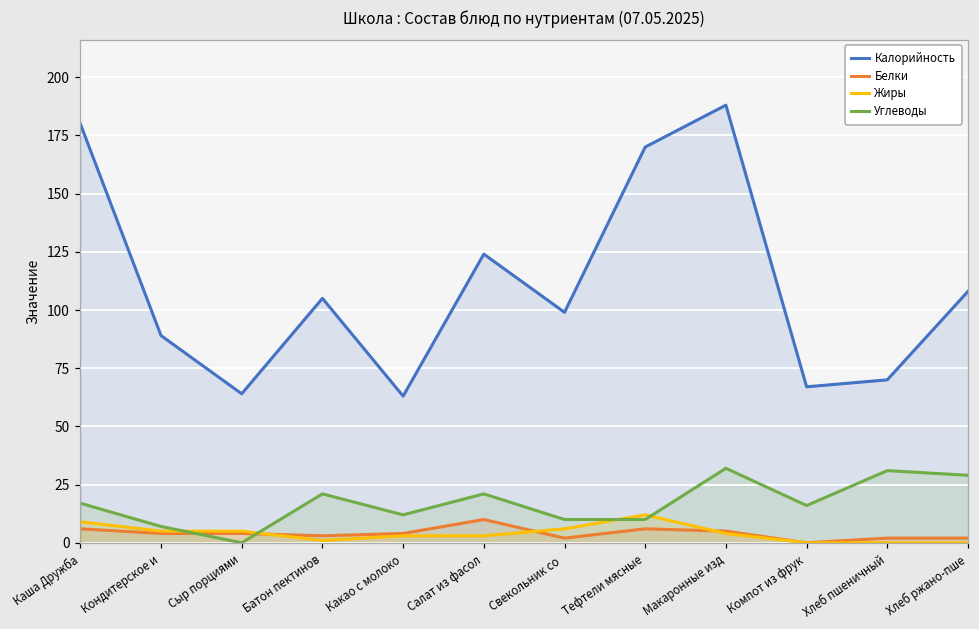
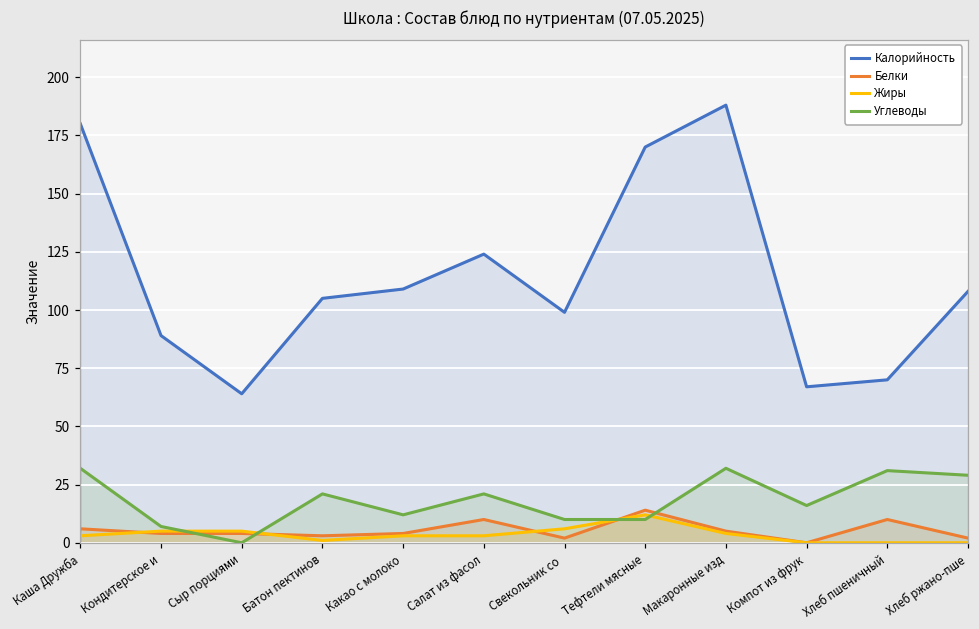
  {
    "Калорийность": {
      "Каша Дружба": 180,
      "Кондитерское и": 89,
      "Сыр порциями": 64,
      "Батон пектинов": 105,
-     "Какао с молоко": 63,
+     "Какао с молоко": 109,
      "Салат из фасол": 124,
      "Свекольник со": 99,
      "Тефтели мясные": 170,
      "Макаронные изд": 188,
      "Компот из фрук": 67,
      "Хлеб пшеничный": 70,
      "Хлеб ржано-пше": 108
    },
    "Белки": {
      "Каша Дружба": 6,
      "Батон пектинов": 3,
      "Салат из фасол": 10,
      "Свекольник со": 2,
-     "Тефтели мясные": 6,
-     "Хлеб пшеничный": 2,
+     "Тефтели мясные": 14,
+     "Хлеб пшеничный": 10,
      "Хлеб ржано-пше": 2
    },
    "Жиры": {
-     "Каша Дружба": 9,
+     "Каша Дружба": 3,
      "Батон пектинов": 1,
      "Салат из фасол": 3,
      "Свекольник со": 6,
      "Тефтели мясные": 12,
      "Хлеб пшеничный": 0,
      "Хлеб ржано-пше": 0
    },
    "Углеводы": {
-     "Каша Дружба": 17,
+     "Каша Дружба": 32,
      "Кондитерское и": 7,
      "Сыр порциями": 0,
      "Батон пектинов": 21,
      "Какао с молоко": 12,
      "Салат из фасол": 21,
      "Свекольник со": 10,
      "Тефтели мясные": 10,
      "Макаронные изд": 32,
      "Компот из фрук": 16,
      "Хлеб пшеничный": 31,
      "Хлеб ржано-пше": 29
    }
  }
